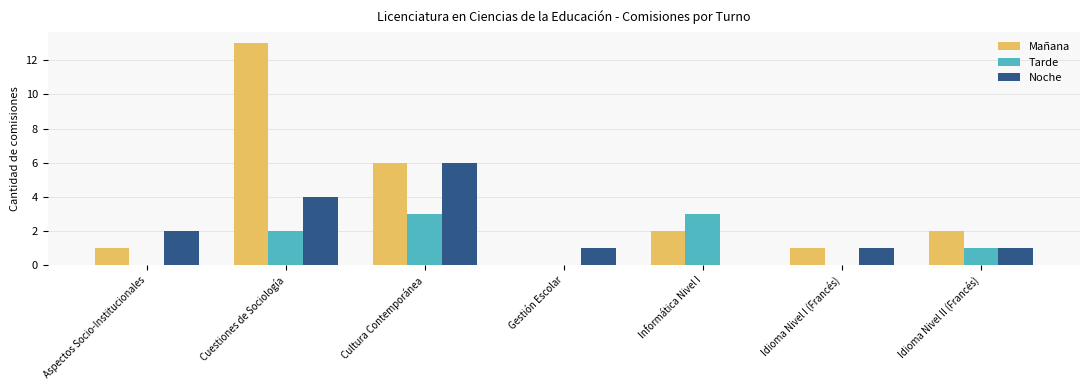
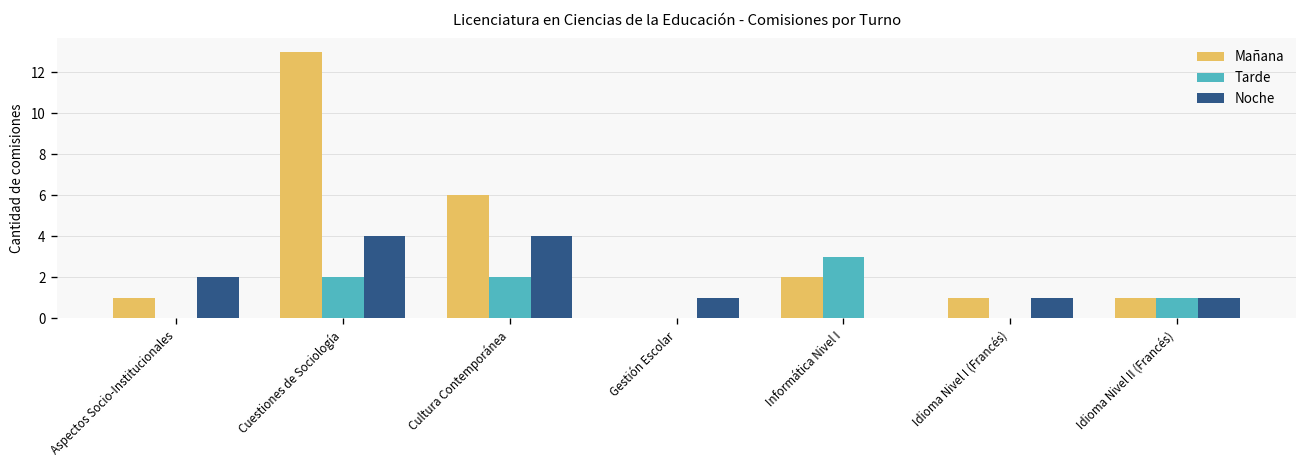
  {
    "Mañana": {
      "Aspectos Socio-Institucionales": 1,
      "Cuestiones de Sociología": 13,
      "Cultura Contemporánea": 6,
      "Gestión Escolar": 0,
      "Informática Nivel I": 2,
      "Idioma Nivel I (Francés)": 1,
-     "Idioma Nivel II (Francés)": 2
+     "Idioma Nivel II (Francés)": 1
    },
    "Tarde": {
      "Aspectos Socio-Institucionales": 0,
      "Cuestiones de Sociología": 2,
-     "Cultura Contemporánea": 3,
+     "Cultura Contemporánea": 2,
      "Gestión Escolar": 0,
      "Informática Nivel I": 3,
      "Idioma Nivel I (Francés)": 0,
      "Idioma Nivel II (Francés)": 1
    },
    "Noche": {
      "Aspectos Socio-Institucionales": 2,
      "Cuestiones de Sociología": 4,
-     "Cultura Contemporánea": 6,
+     "Cultura Contemporánea": 4,
      "Gestión Escolar": 1,
      "Informática Nivel I": 0,
      "Idioma Nivel I (Francés)": 1,
      "Idioma Nivel II (Francés)": 1
    }
  }
